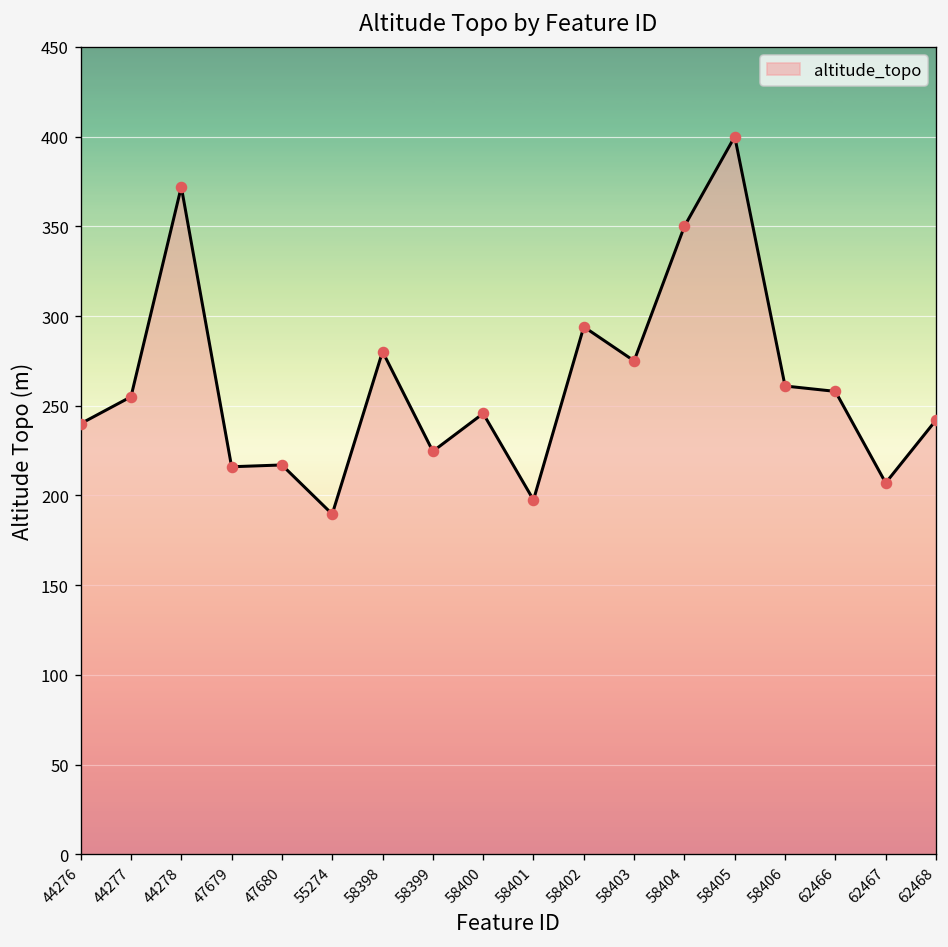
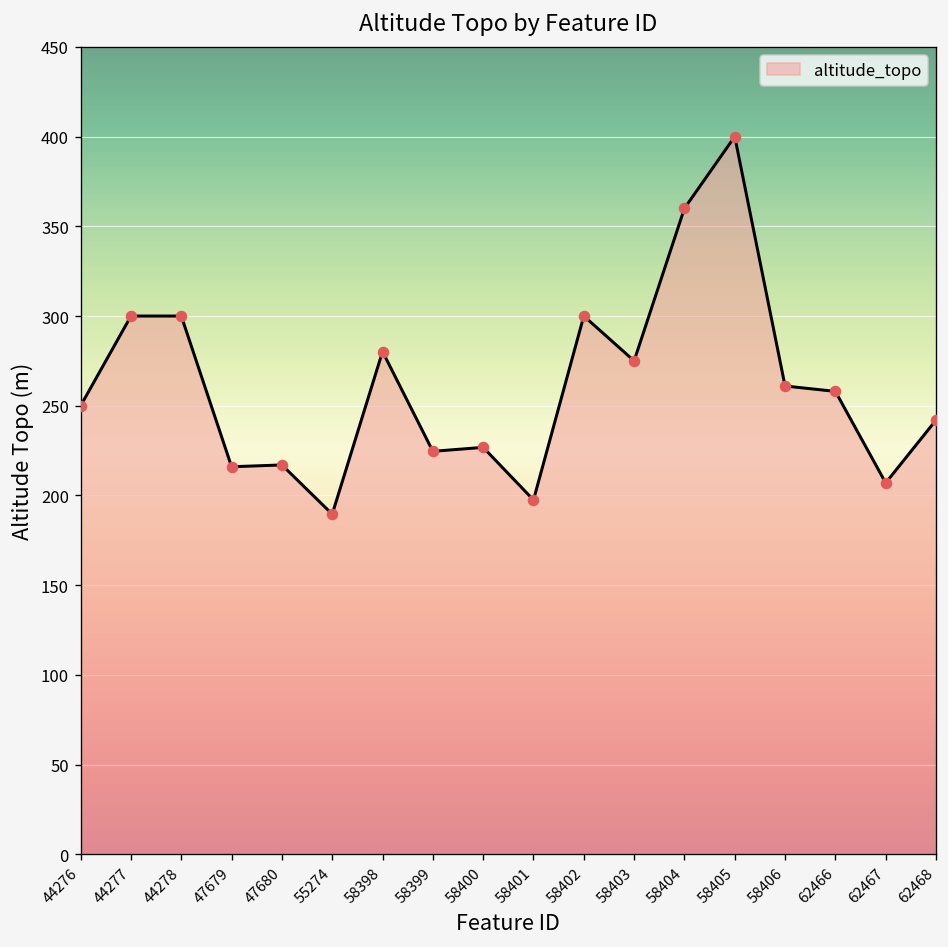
  {
-   "44276": 240,
-   "44277": 255,
-   "44278": 372,
+   "44276": 250,
+   "44277": 300,
+   "44278": 300,
    "47679": 216,
    "47680": 217,
    "55274": 190,
    "58398": 280,
    "58399": 225,
-   "58400": 246,
+   "58400": 227,
    "58401": 198,
-   "58402": 294,
+   "58402": 300,
    "58403": 275,
-   "58404": 350,
+   "58404": 360,
    "58405": 400,
    "58406": 261,
    "62466": 258,
    "62467": 207,
    "62468": 242
  }
